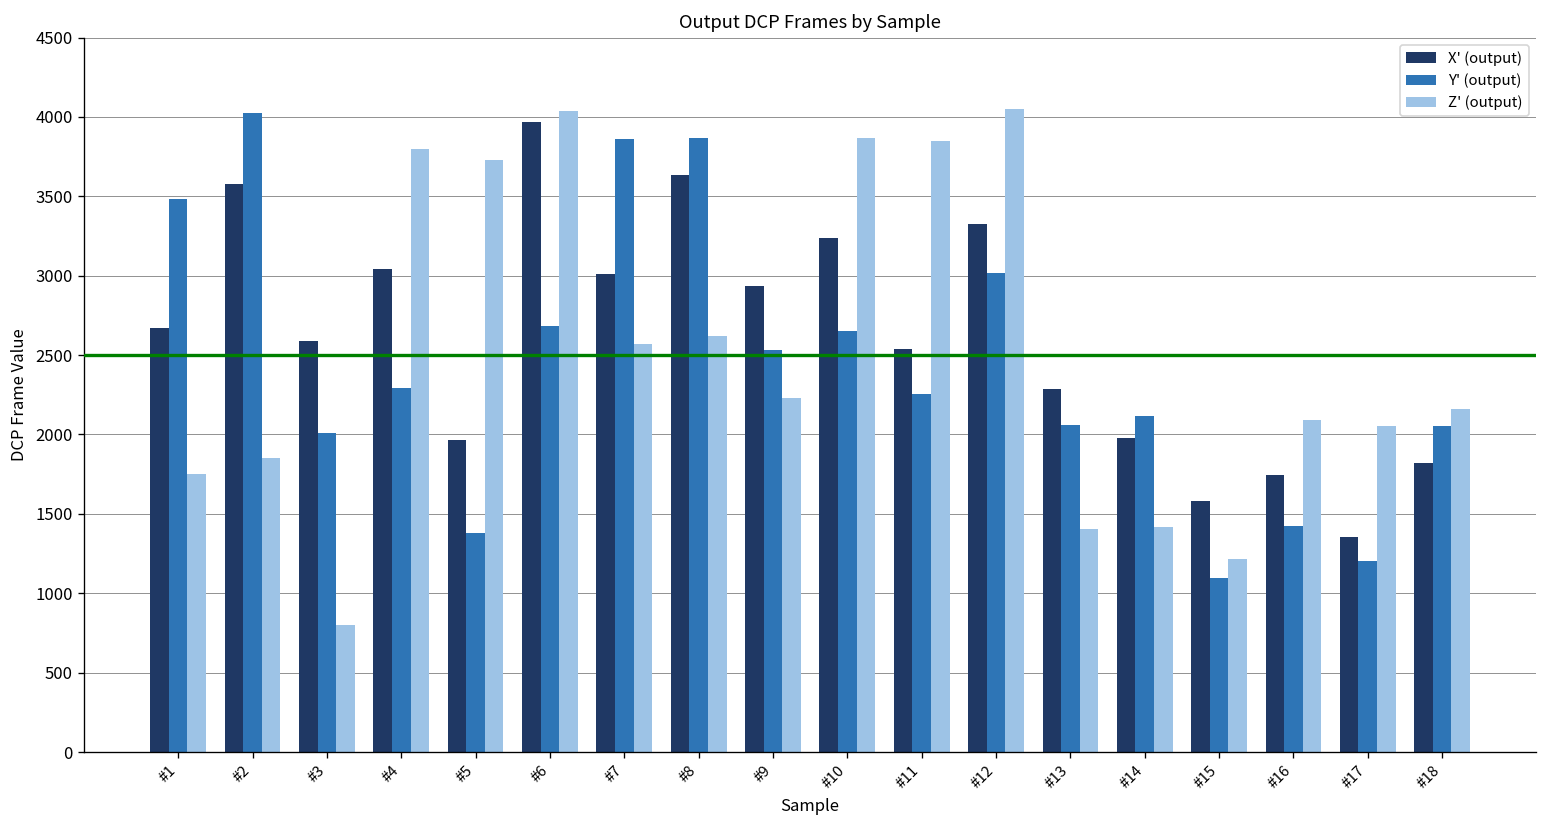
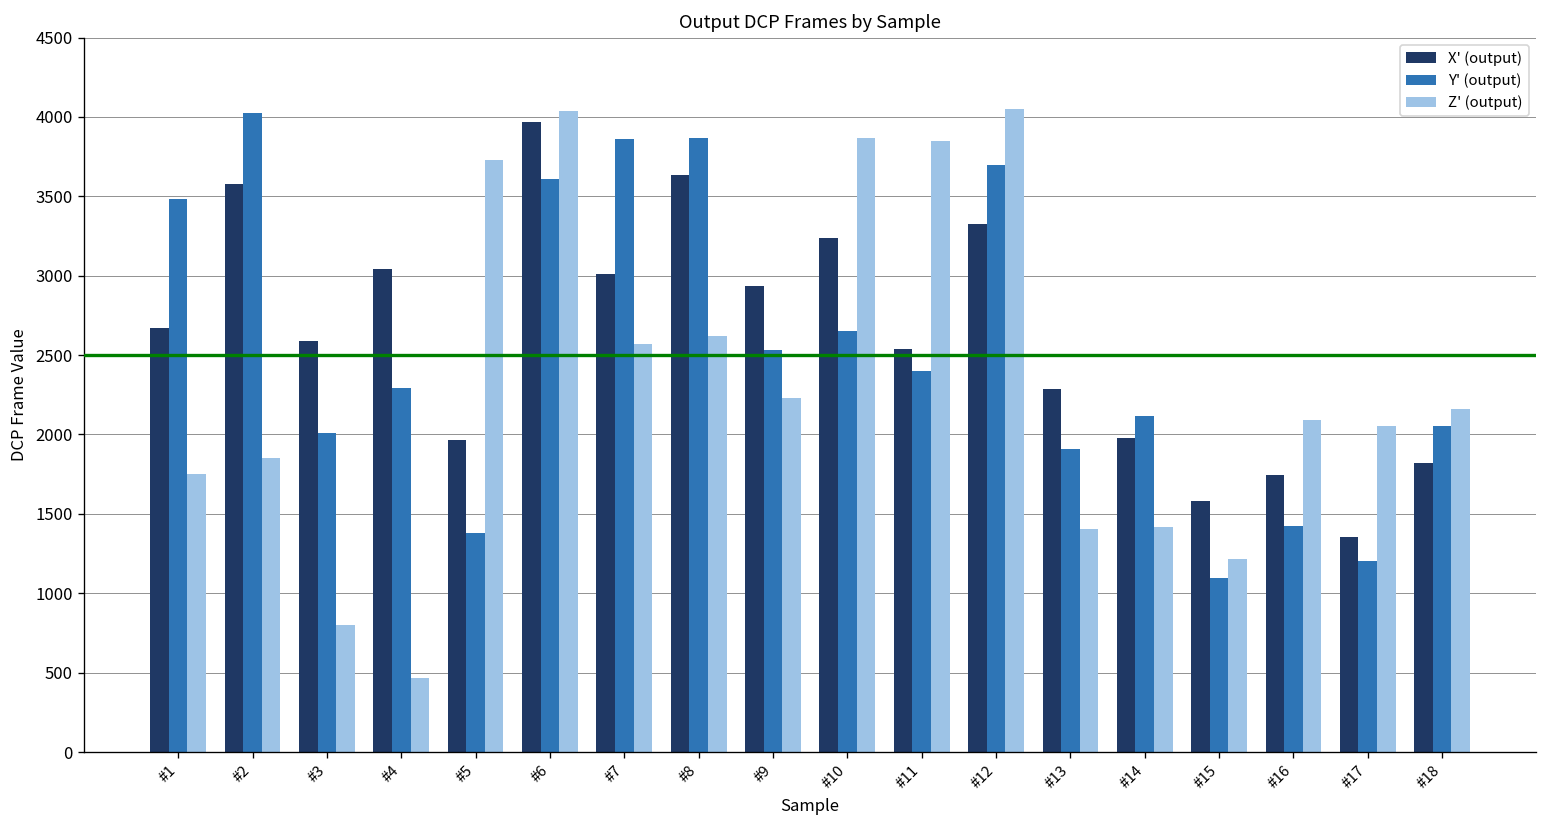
  {
    "X' (output)": {
      "#1": 2670,
      "#2": 3580,
      "#3": 2590,
      "#4": 3050,
      "#5": 1970,
      "#6": 3970,
      "#7": 3010,
      "#8": 3640,
      "#9": 2940,
      "#10": 3240,
      "#11": 2540,
      "#12": 3320,
      "#13": 2290,
      "#14": 1980,
      "#15": 1580,
      "#16": 1750,
      "#17": 1350,
      "#18": 1820
    },
    "Y' (output)": {
      "#1": 3480,
      "#2": 4020,
      "#3": 2010,
      "#4": 2290,
      "#5": 1380,
-     "#6": 2680,
+     "#6": 3610,
      "#7": 3860,
      "#8": 3870,
      "#9": 2530,
      "#10": 2650,
-     "#11": 2250,
-     "#12": 3020,
-     "#13": 2060,
+     "#11": 2400,
+     "#12": 3700,
+     "#13": 1910,
      "#14": 2120,
      "#15": 1090,
      "#16": 1430,
      "#17": 1210,
      "#18": 2050
    },
    "Z' (output)": {
      "#1": 1750,
      "#2": 1850,
      "#3": 800,
-     "#4": 3800,
+     "#4": 470,
      "#5": 3730,
      "#6": 4040,
      "#7": 2570,
      "#8": 2620,
      "#9": 2230,
      "#10": 3870,
      "#11": 3850,
      "#12": 4050,
      "#13": 1400,
      "#14": 1420,
      "#15": 1210,
      "#16": 2090,
      "#17": 2050,
      "#18": 2160
    }
  }
